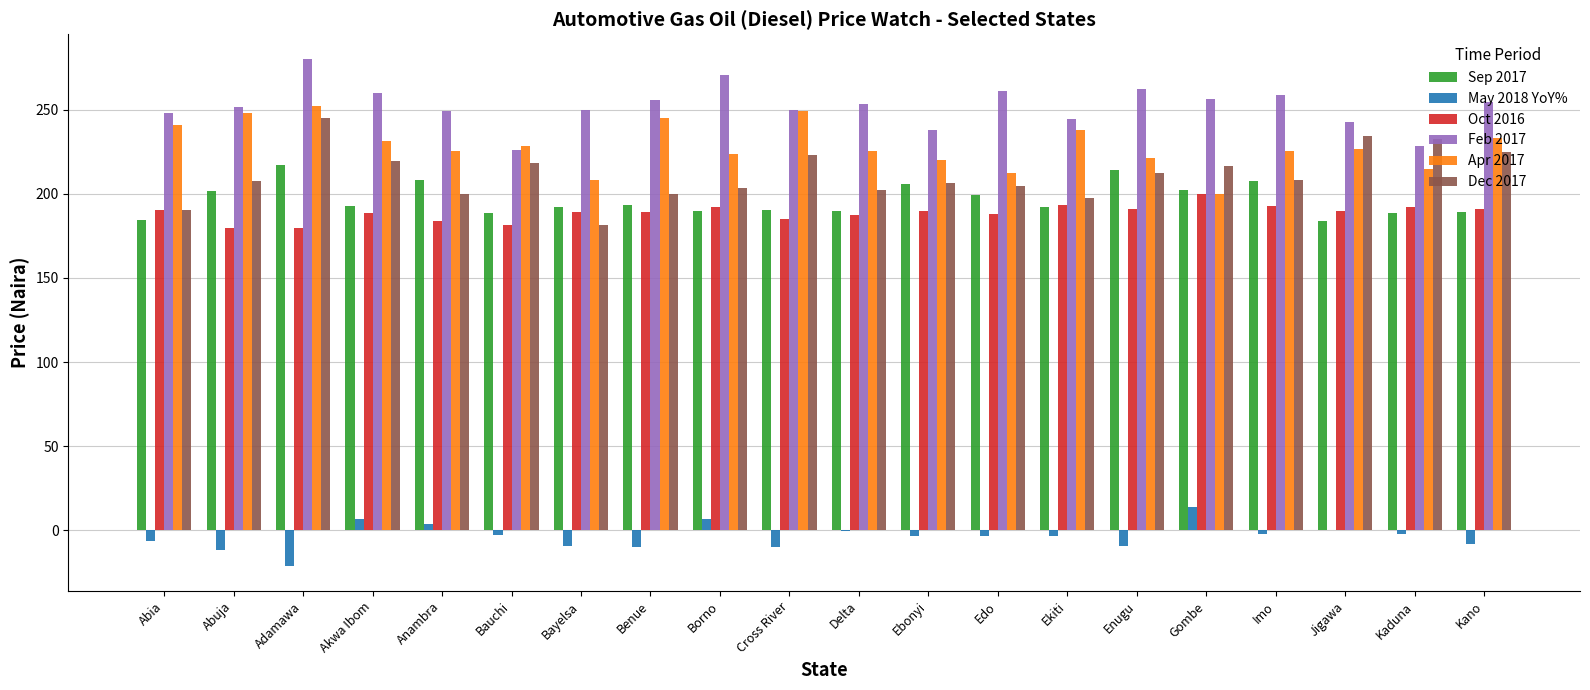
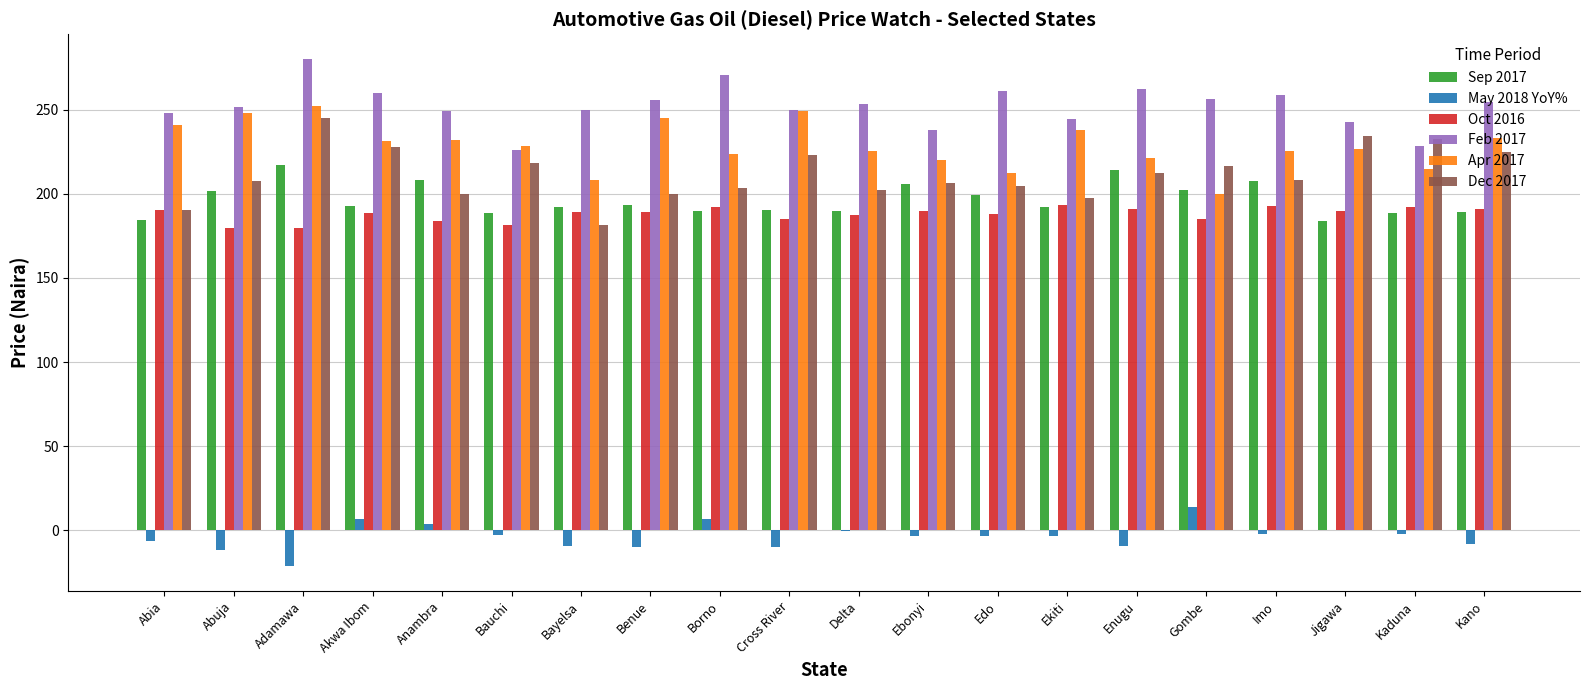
  {
    "Sep 2017": {
      "Abia": 184,
      "Abuja": 202,
      "Adamawa": 218,
      "Akwa Ibom": 193,
      "Anambra": 208,
      "Bauchi": 189,
      "Bayelsa": 193,
      "Benue": 193,
      "Borno": 190,
      "Cross River": 190,
      "Delta": 190,
      "Ebonyi": 206,
      "Edo": 200,
      "Ekiti": 192,
      "Enugu": 214,
      "Gombe": 203,
      "Imo": 208,
      "Jigawa": 184,
      "Kaduna": 189,
      "Kano": 189
    },
    "May 2018 YoY%": {
      "Abia": -6,
      "Abuja": -12,
      "Adamawa": -21,
      "Akwa Ibom": 7,
      "Anambra": 4,
      "Bauchi": -3,
      "Bayelsa": -10,
      "Benue": -10,
      "Borno": 7,
      "Cross River": -10,
      "Ebonyi": -4,
      "Edo": -3,
      "Ekiti": -4,
      "Enugu": -9,
      "Gombe": 14,
      "Imo": -2,
      "Kaduna": -3,
      "Kano": -8
    },
    "Oct 2016": {
      "Abia": 190,
      "Abuja": 180,
      "Adamawa": 180,
      "Akwa Ibom": 189,
      "Anambra": 184,
      "Bauchi": 182,
      "Bayelsa": 190,
      "Benue": 189,
      "Borno": 192,
      "Cross River": 185,
      "Delta": 188,
      "Ebonyi": 190,
      "Edo": 188,
      "Ekiti": 193,
      "Enugu": 191,
-     "Gombe": 200,
+     "Gombe": 185,
      "Imo": 193,
      "Jigawa": 190,
      "Kaduna": 192,
      "Kano": 191
    },
    "Feb 2017": {
      "Abia": 248,
      "Abuja": 252,
      "Adamawa": 280,
      "Akwa Ibom": 260,
      "Anambra": 250,
      "Bauchi": 226,
      "Bayelsa": 250,
      "Benue": 256,
      "Borno": 271,
      "Cross River": 250,
      "Delta": 254,
      "Ebonyi": 238,
      "Edo": 261,
      "Ekiti": 245,
      "Enugu": 262,
      "Gombe": 257,
      "Imo": 259,
      "Jigawa": 243,
      "Kaduna": 229,
      "Kano": 255
    },
    "Apr 2017": {
      "Abia": 241,
      "Abuja": 248,
      "Adamawa": 253,
      "Akwa Ibom": 231,
-     "Anambra": 225,
+     "Anambra": 232,
      "Bauchi": 228,
      "Bayelsa": 209,
      "Benue": 245,
      "Borno": 224,
      "Cross River": 249,
      "Delta": 226,
      "Ebonyi": 220,
      "Edo": 213,
      "Ekiti": 238,
      "Enugu": 222,
      "Gombe": 200,
      "Imo": 225,
      "Jigawa": 227,
      "Kaduna": 215,
      "Kano": 233
    },
    "Dec 2017": {
      "Abia": 191,
      "Abuja": 208,
      "Adamawa": 245,
-     "Akwa Ibom": 220,
+     "Akwa Ibom": 228,
      "Anambra": 200,
      "Bauchi": 219,
      "Bayelsa": 182,
      "Benue": 200,
      "Borno": 204,
      "Cross River": 223,
      "Delta": 203,
      "Ebonyi": 207,
      "Edo": 205,
      "Ekiti": 198,
      "Enugu": 212,
      "Gombe": 217,
      "Imo": 208,
      "Jigawa": 235,
      "Kaduna": 233,
      "Kano": 225
    }
  }
